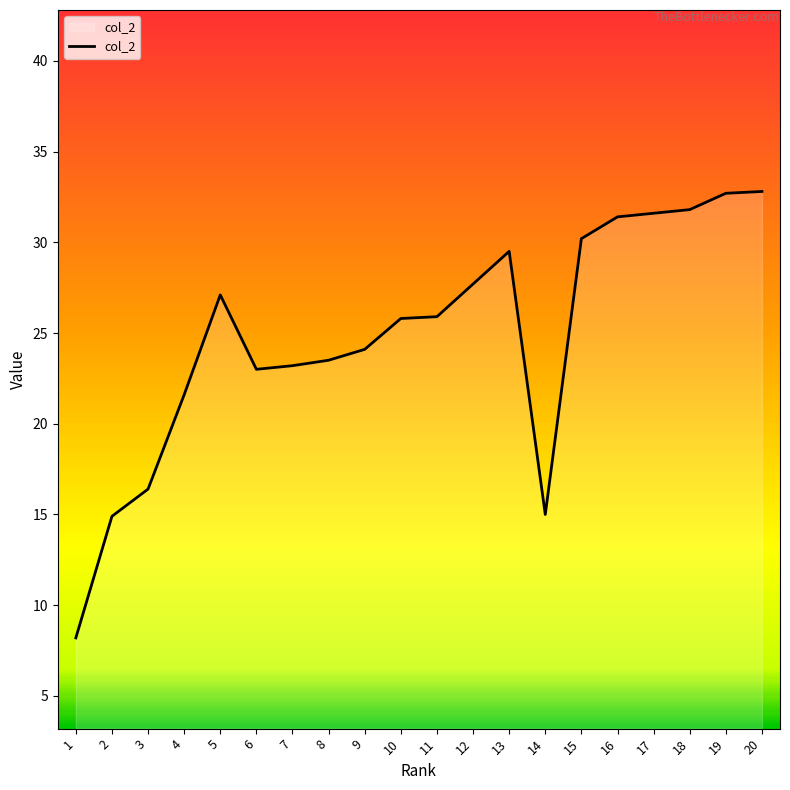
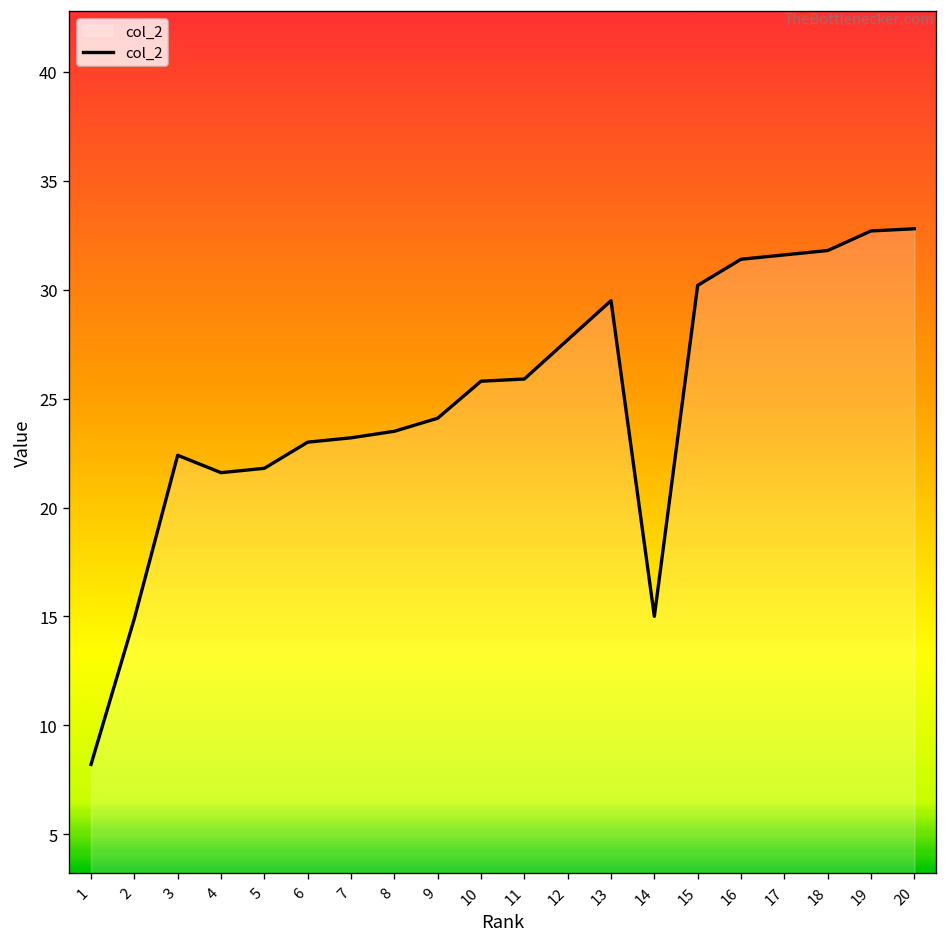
  {
    "1": 8.2,
    "2": 14.9,
-   "3": 16.4,
+   "3": 22.4,
    "4": 21.6,
-   "5": 27.1,
+   "5": 21.8,
    "6": 23.0,
    "7": 23.2,
    "8": 23.5,
    "9": 24.1,
    "10": 25.8,
    "11": 25.9,
    "12": 27.7,
    "13": 29.5,
    "14": 15.0,
    "15": 30.2,
    "16": 31.4,
    "17": 31.6,
    "18": 31.8,
    "19": 32.7,
    "20": 32.8
  }
